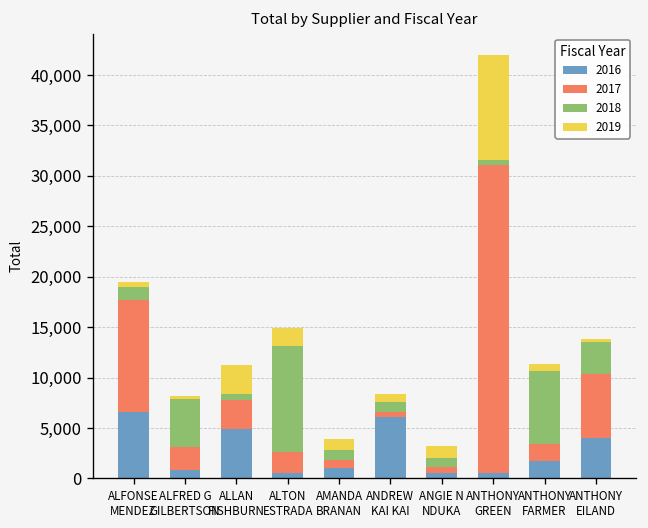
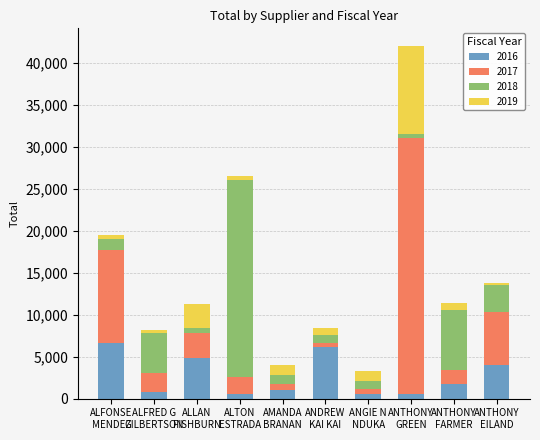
  {
    "2016": {
      "ALTON ESTRADA": "1,000",
      "AMANDA BRANAN": "1,000",
      "ANDREW KAI KAI": "6,000",
      "ANGIE N NDUKA": "1,000",
      "ANTHONY GREEN": "1,000",
      "ANTHONY FARMER": "2,000",
      "ANTHONY EILAND": "4,000"
    },
    "2017": {
      "ALTON ESTRADA": "2,000",
      "AMANDA BRANAN": "1,000",
      "ANDREW KAI KAI": "1,000",
      "ANGIE N NDUKA": "1,000",
      "ANTHONY GREEN": "31,000",
      "ANTHONY FARMER": "2,000",
      "ANTHONY EILAND": "6,000"
    },
    "2018": {
-     "ALTON ESTRADA": "11,000",
+     "ALTON ESTRADA": "23,000",
      "AMANDA BRANAN": "1,000",
      "ANDREW KAI KAI": "1,000",
      "ANGIE N NDUKA": "1,000",
      "ANTHONY GREEN": "1,000",
      "ANTHONY FARMER": "7,000",
      "ANTHONY EILAND": "3,000"
    },
    "2019": {
-     "ALTON ESTRADA": "2,000",
+     "ALTON ESTRADA": "1,000",
      "AMANDA BRANAN": "1,000",
      "ANDREW KAI KAI": "1,000",
      "ANGIE N NDUKA": "1,000",
      "ANTHONY GREEN": "10,000",
      "ANTHONY FARMER": "1,000",
      "ANTHONY EILAND": "0"
    }
  }
